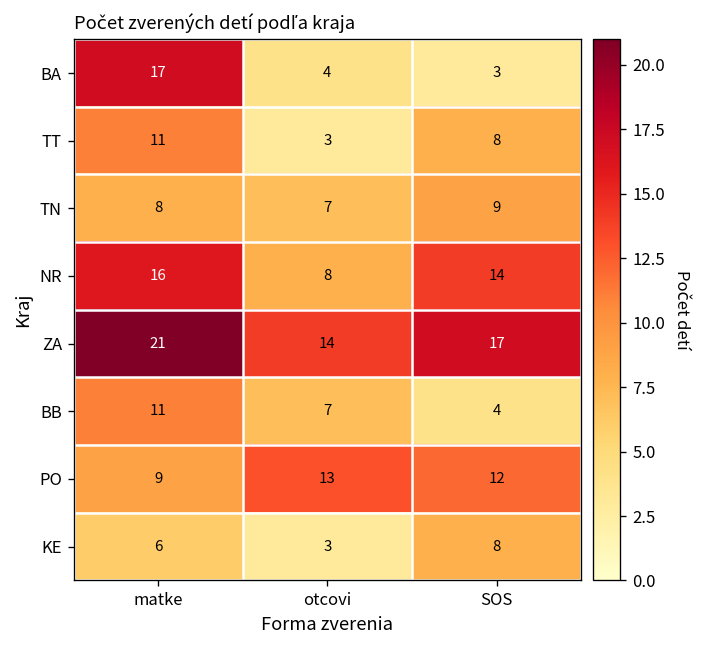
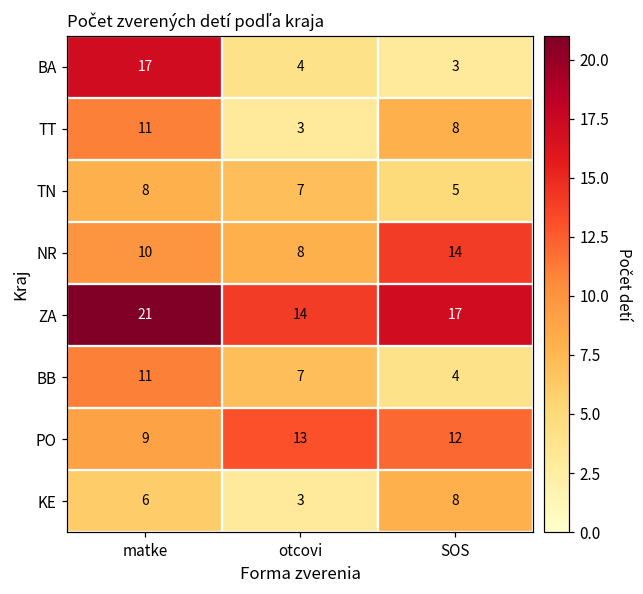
  {
    "BA": {
      "matke": 17,
      "otcovi": 4,
      "SOS": 3
    },
    "TT": {
      "matke": 11,
      "otcovi": 3,
      "SOS": 8
    },
    "TN": {
      "matke": 8,
      "otcovi": 7,
-     "SOS": 9
+     "SOS": 5
    },
    "NR": {
-     "matke": 16,
+     "matke": 10,
      "otcovi": 8,
      "SOS": 14
    },
    "ZA": {
      "matke": 21,
      "otcovi": 14,
      "SOS": 17
    },
    "BB": {
      "matke": 11,
      "otcovi": 7,
      "SOS": 4
    },
    "PO": {
      "matke": 9,
      "otcovi": 13,
      "SOS": 12
    },
    "KE": {
      "matke": 6,
      "otcovi": 3,
      "SOS": 8
    }
  }
